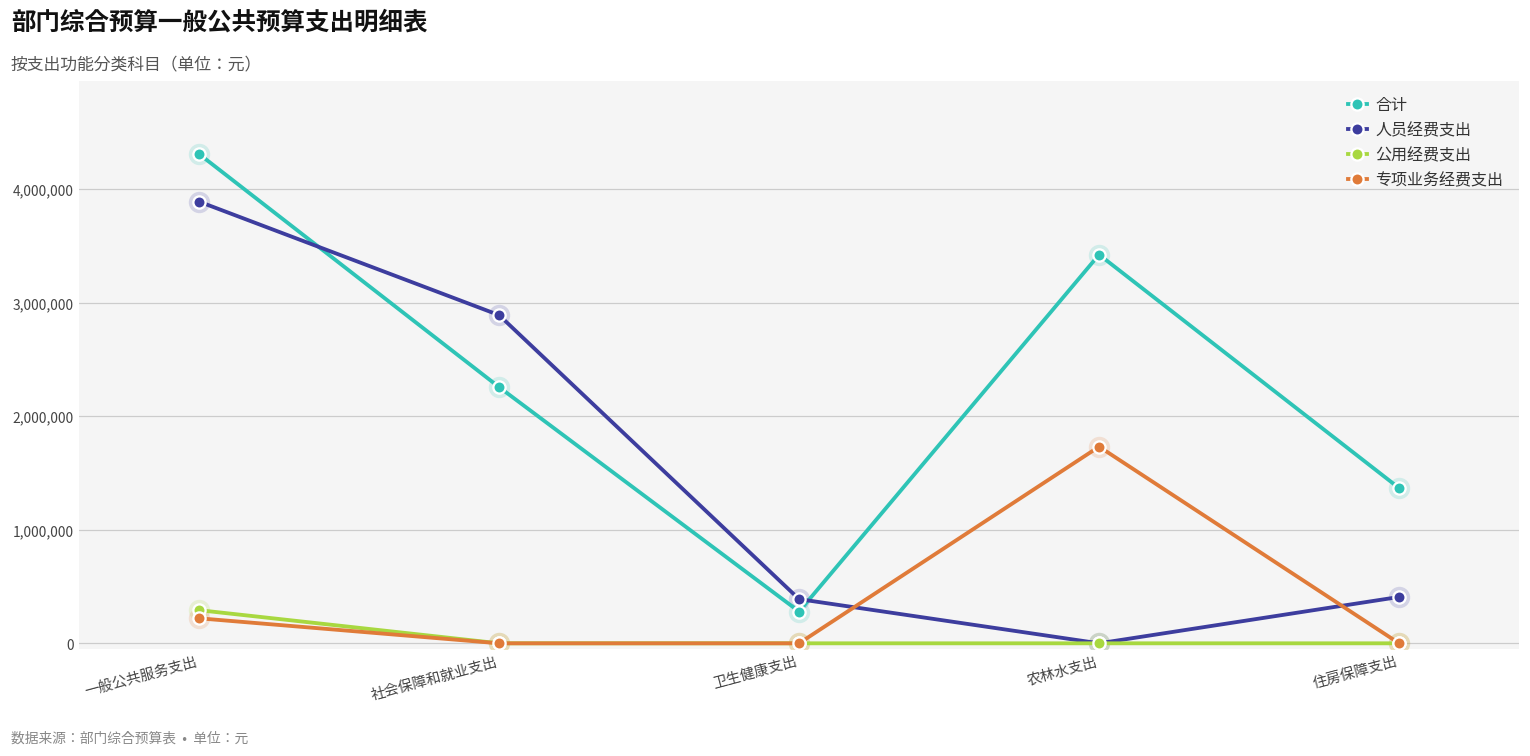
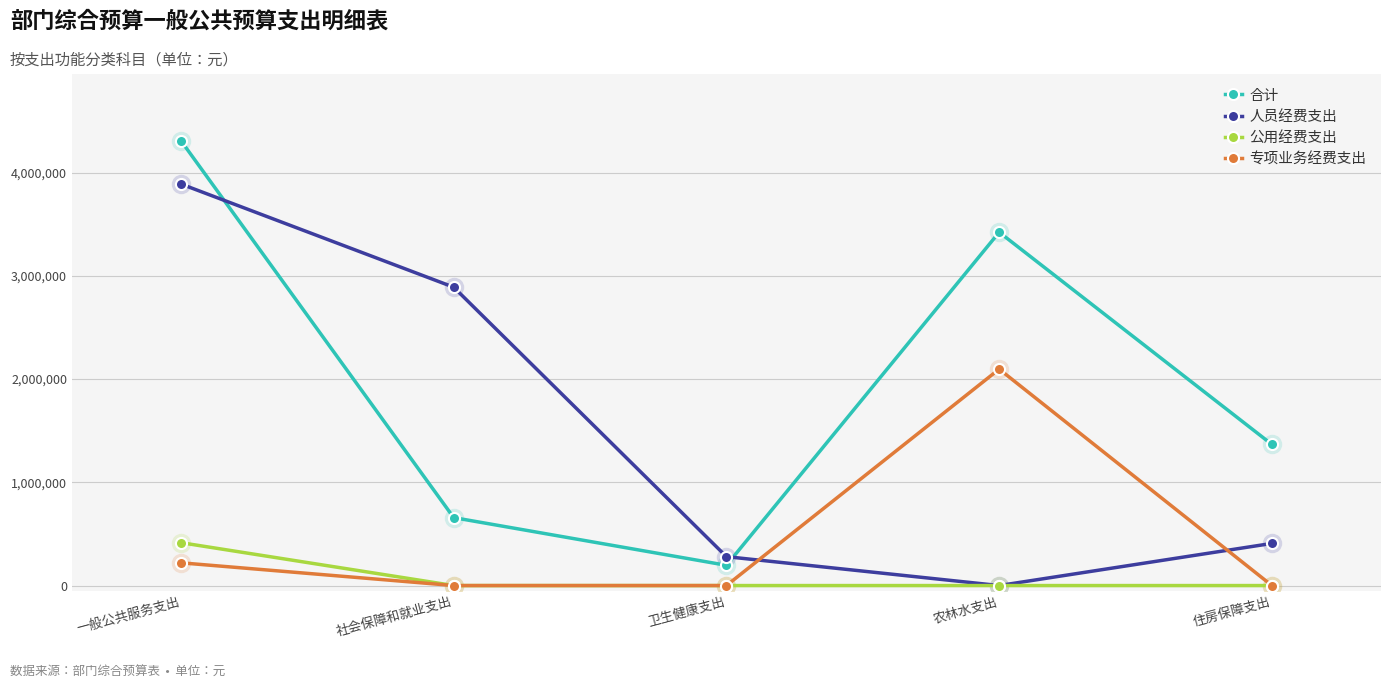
  {
    "合计": {
      "一般公共服务支出": "4,310,000",
-     "社会保障和就业支出": "2,260,000",
-     "卫生健康支出": "280,000",
+     "社会保障和就业支出": "660,000",
+     "卫生健康支出": "200,000",
      "农林水支出": "3,420,000",
      "住房保障支出": "1,370,000"
    },
    "人员经费支出": {
      "一般公共服务支出": "3,890,000",
      "社会保障和就业支出": "2,890,000",
-     "卫生健康支出": "390,000",
+     "卫生健康支出": "280,000",
      "住房保障支出": "410,000"
    },
    "公用经费支出": {
-     "一般公共服务支出": "290,000"
+     "一般公共服务支出": "420,000"
    },
    "专项业务经费支出": {
      "一般公共服务支出": "220,000",
-     "农林水支出": "1,730,000"
+     "农林水支出": "2,100,000"
    }
  }
